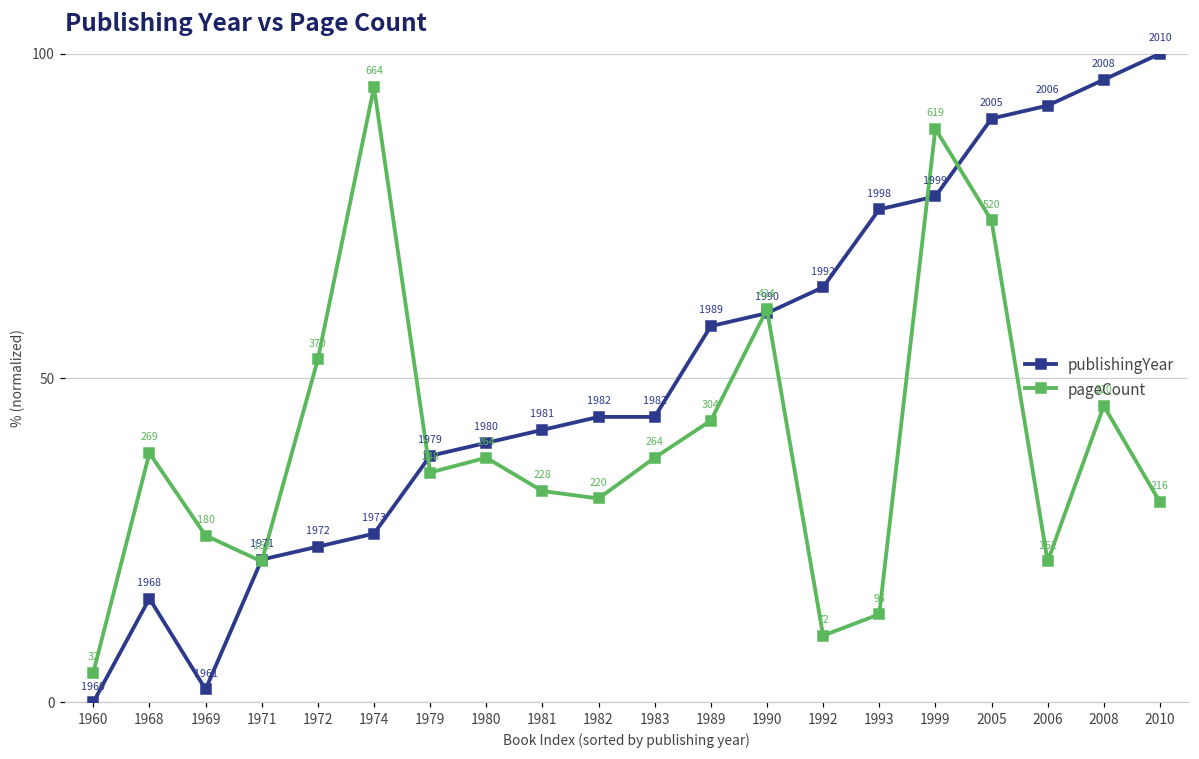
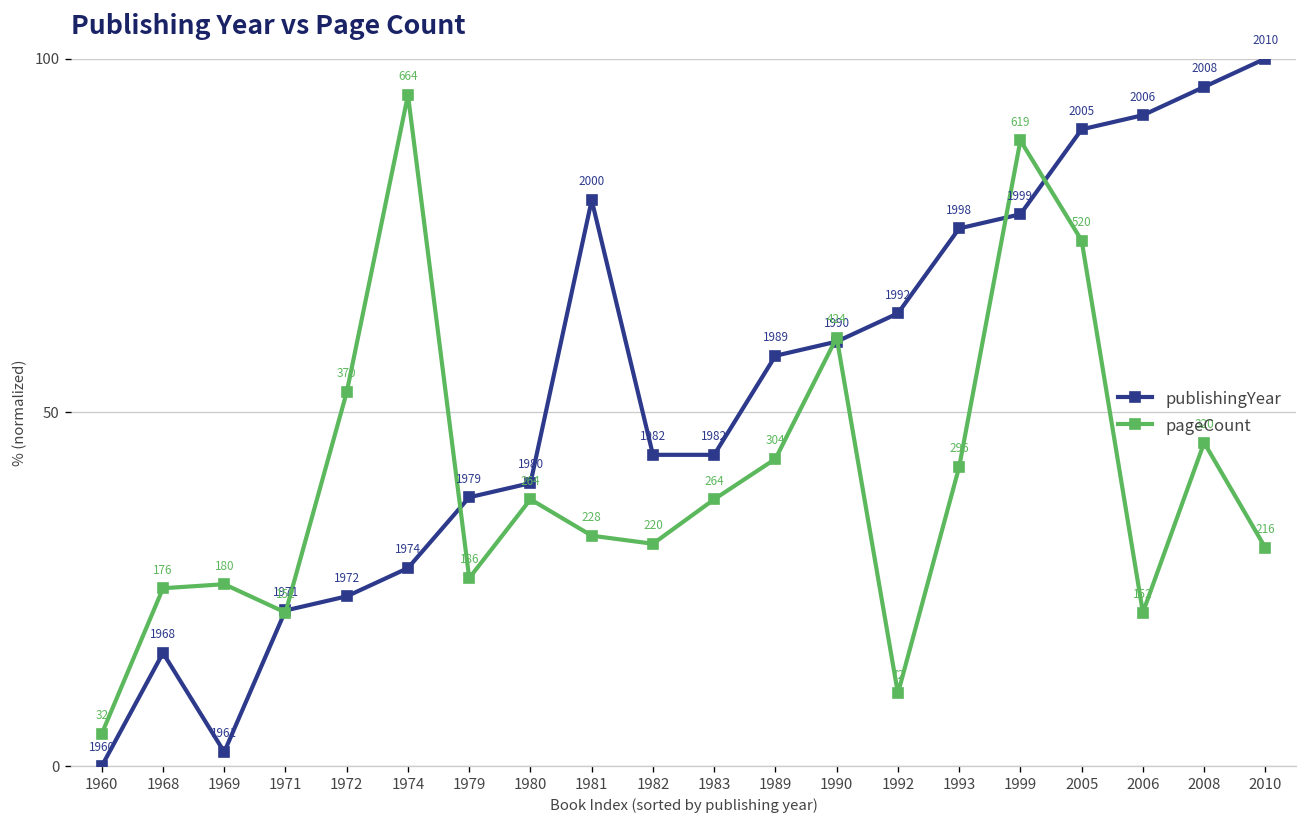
  {
    "publishingYear": {
-     "1974": 1973,
-     "1981": 1981
+     "1974": 1974,
+     "1981": 2000
    },
    "pageCount": {
-     "1968": 269,
-     "1979": 248,
-     "1993": 95
+     "1968": 176,
+     "1979": 186,
+     "1993": 296
    }
  }
